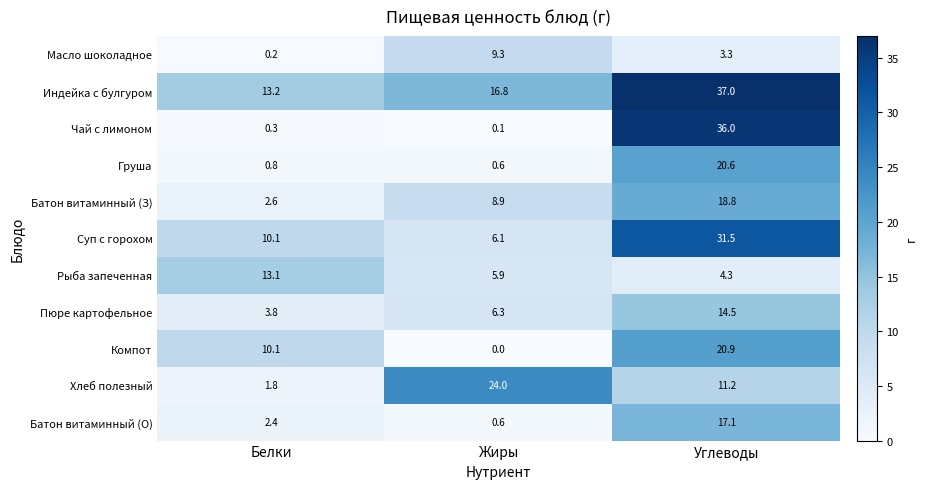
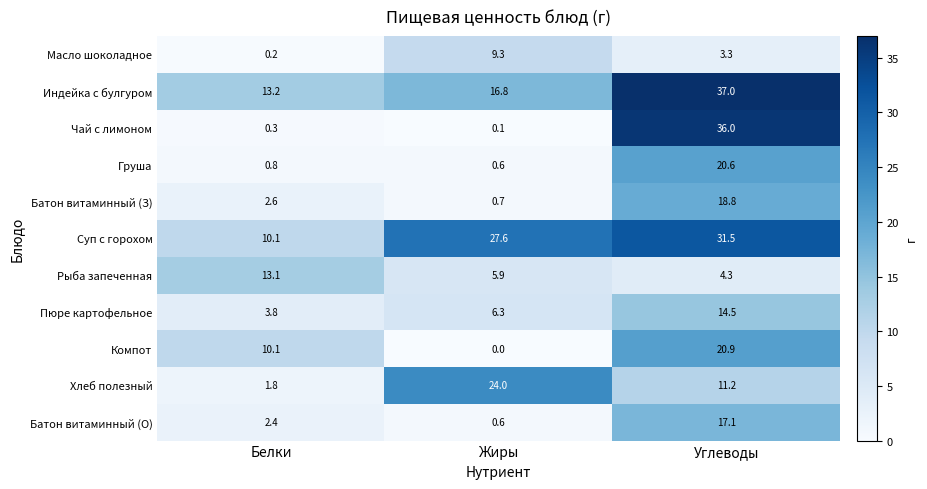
  {
    "Масло шоколадное": {
      "Белки": 0.2,
      "Жиры": 9.3,
      "Углеводы": 3.3
    },
    "Индейка с булгуром": {
      "Белки": 13.2,
      "Жиры": 16.8,
      "Углеводы": 37.0
    },
    "Чай с лимоном": {
      "Белки": 0.3,
      "Жиры": 0.1,
      "Углеводы": 36.0
    },
    "Груша": {
      "Белки": 0.8,
      "Жиры": 0.6,
      "Углеводы": 20.6
    },
    "Батон витаминный (З)": {
      "Белки": 2.6,
-     "Жиры": 8.9,
+     "Жиры": 0.7,
      "Углеводы": 18.8
    },
    "Суп с горохом": {
      "Белки": 10.1,
-     "Жиры": 6.1,
+     "Жиры": 27.6,
      "Углеводы": 31.5
    },
    "Рыба запеченная": {
      "Белки": 13.1,
      "Жиры": 5.9,
      "Углеводы": 4.3
    },
    "Пюре картофельное": {
      "Белки": 3.8,
      "Жиры": 6.3,
      "Углеводы": 14.5
    },
    "Компот": {
      "Белки": 10.1,
      "Жиры": 0.0,
      "Углеводы": 20.9
    },
    "Хлеб полезный": {
      "Белки": 1.8,
      "Жиры": 24.0,
      "Углеводы": 11.2
    },
    "Батон витаминный (О)": {
      "Белки": 2.4,
      "Жиры": 0.6,
      "Углеводы": 17.1
    }
  }
